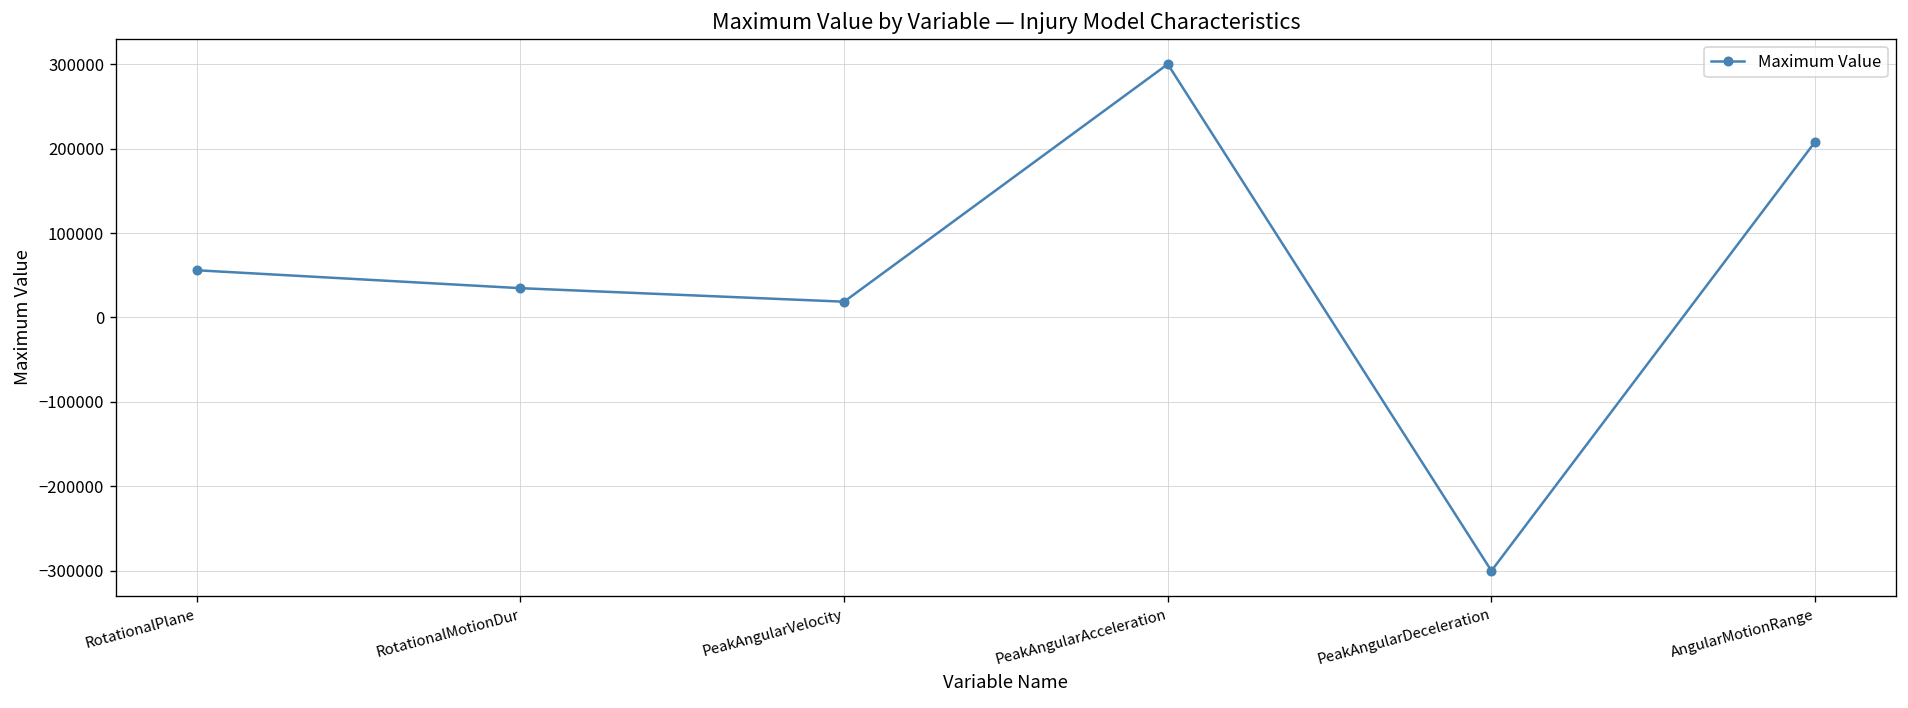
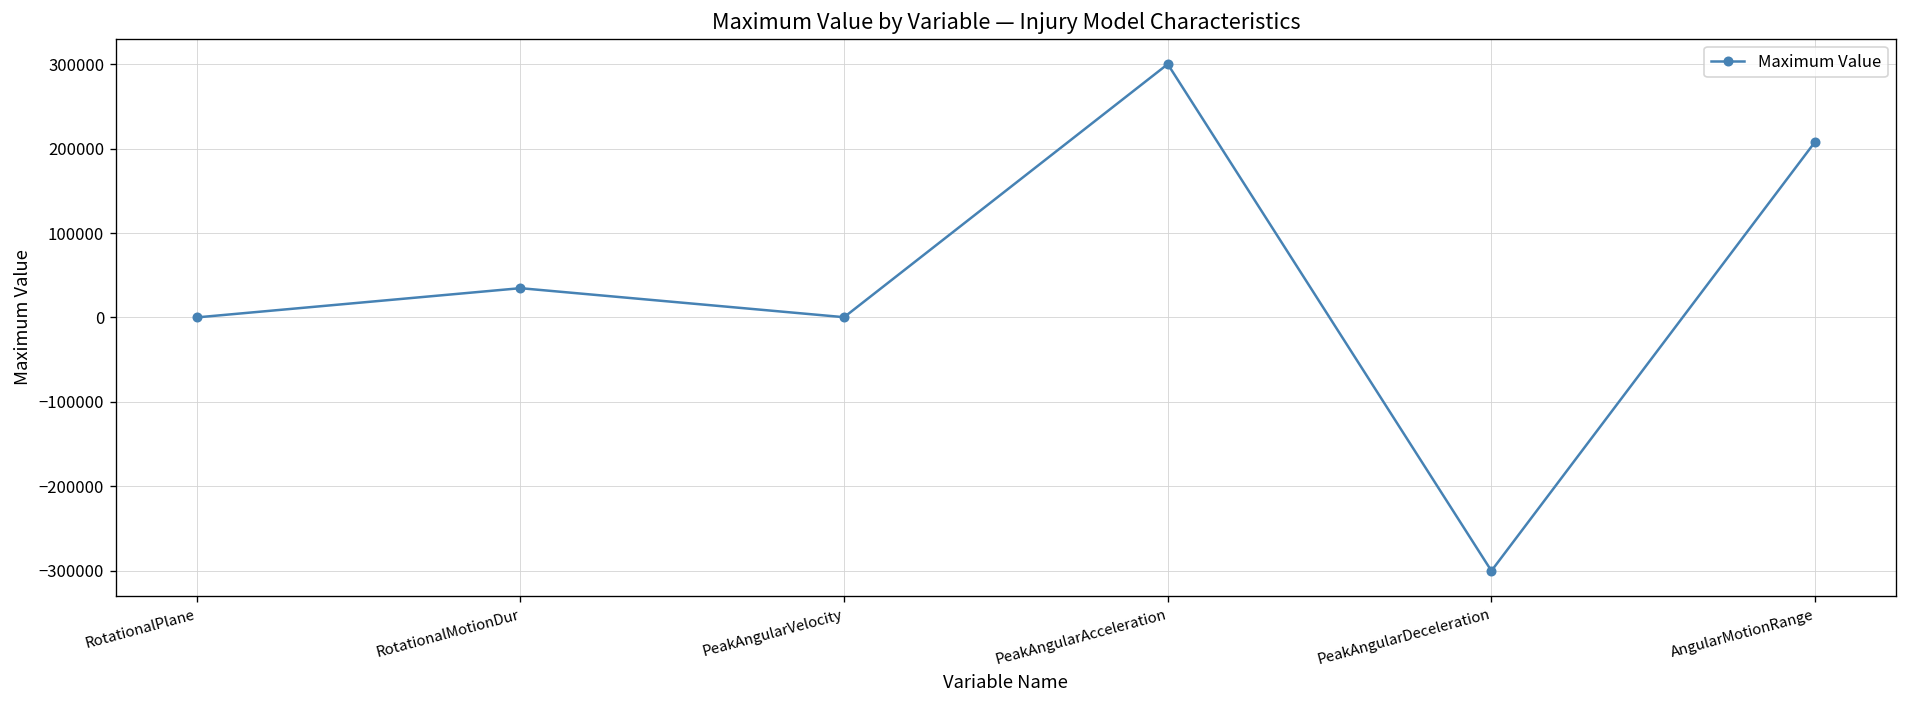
  {
-   "RotationalPlane": 60000,
+   "RotationalPlane": 0,
    "RotationalMotionDur": 30000,
-   "PeakAngularVelocity": 20000,
+   "PeakAngularVelocity": 0,
    "PeakAngularAcceleration": 300000,
    "PeakAngularDeceleration": -300000,
    "AngularMotionRange": 210000
  }
